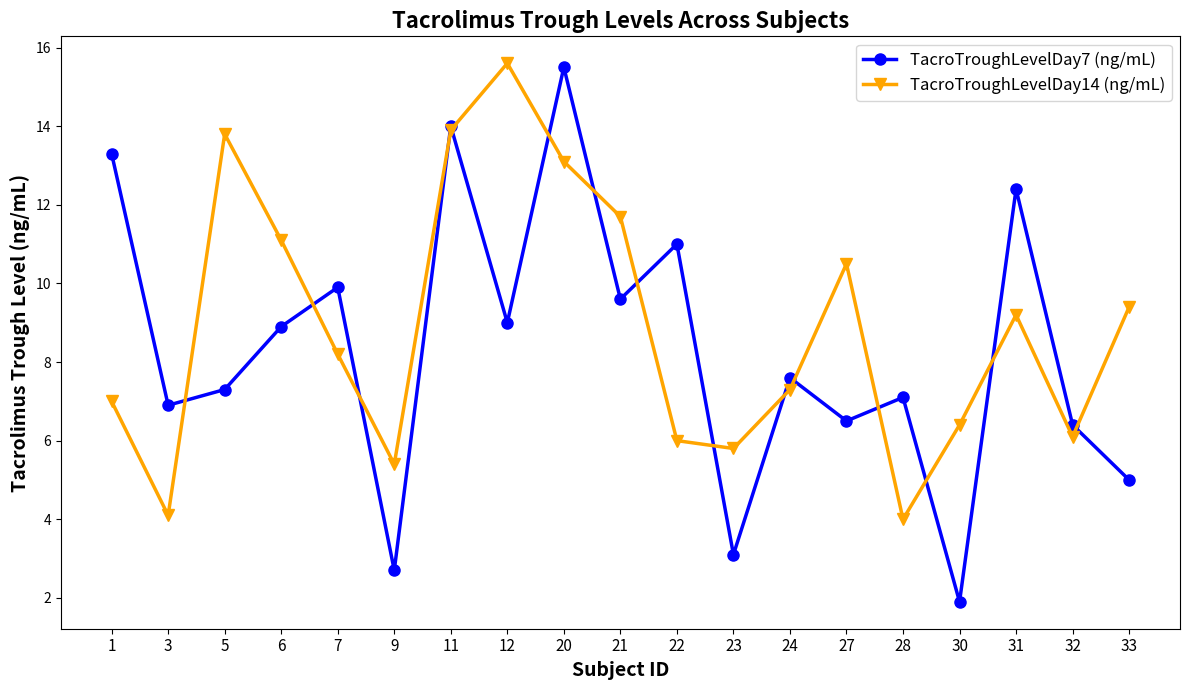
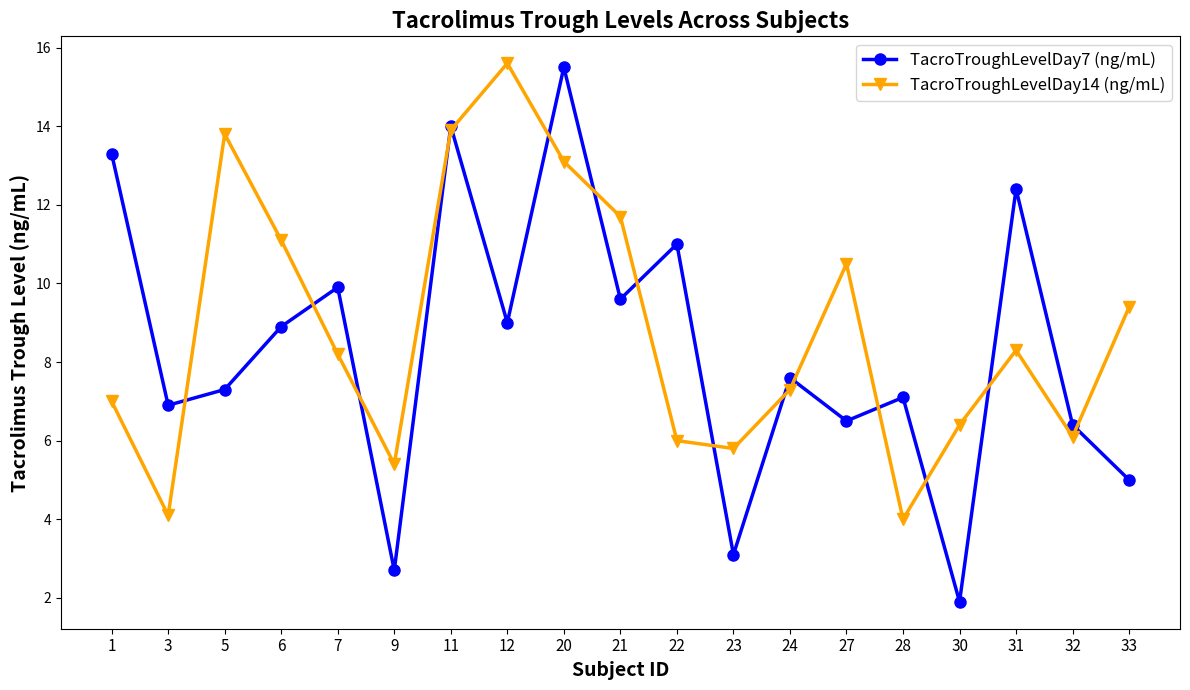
  {
    "TacroTroughLevelDay7 (ng/mL)": {
      "1": 13.3,
      "3": 6.9,
      "5": 7.3,
      "6": 8.9,
      "7": 9.9,
      "9": 2.7,
      "11": 14.0,
      "12": 9.0,
      "20": 15.5,
      "21": 9.6,
      "22": 11.0,
      "23": 3.1,
      "24": 7.6,
      "27": 6.5,
      "28": 7.1,
      "30": 1.9,
      "31": 12.4,
      "32": 6.4,
      "33": 5.0
    },
    "TacroTroughLevelDay14 (ng/mL)": {
      "1": 7.0,
      "3": 4.1,
      "5": 13.8,
      "6": 11.1,
      "7": 8.2,
      "9": 5.4,
      "11": 13.9,
      "12": 15.6,
      "20": 13.1,
      "21": 11.7,
      "22": 6.0,
      "23": 5.8,
      "24": 7.3,
      "27": 10.5,
      "28": 4.0,
      "30": 6.4,
-     "31": 9.2,
+     "31": 8.3,
      "32": 6.1,
      "33": 9.4
    }
  }
